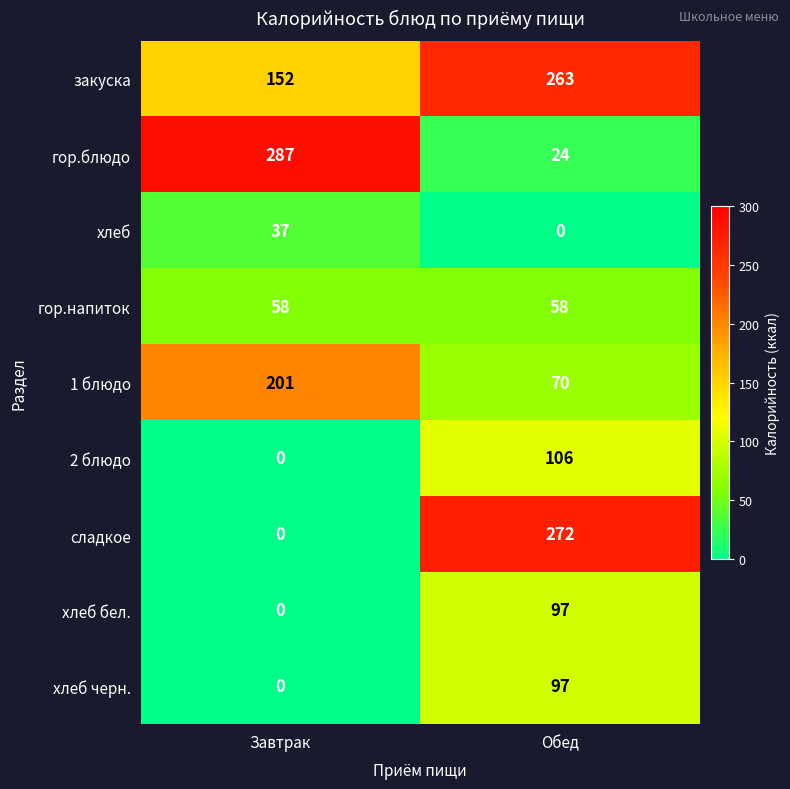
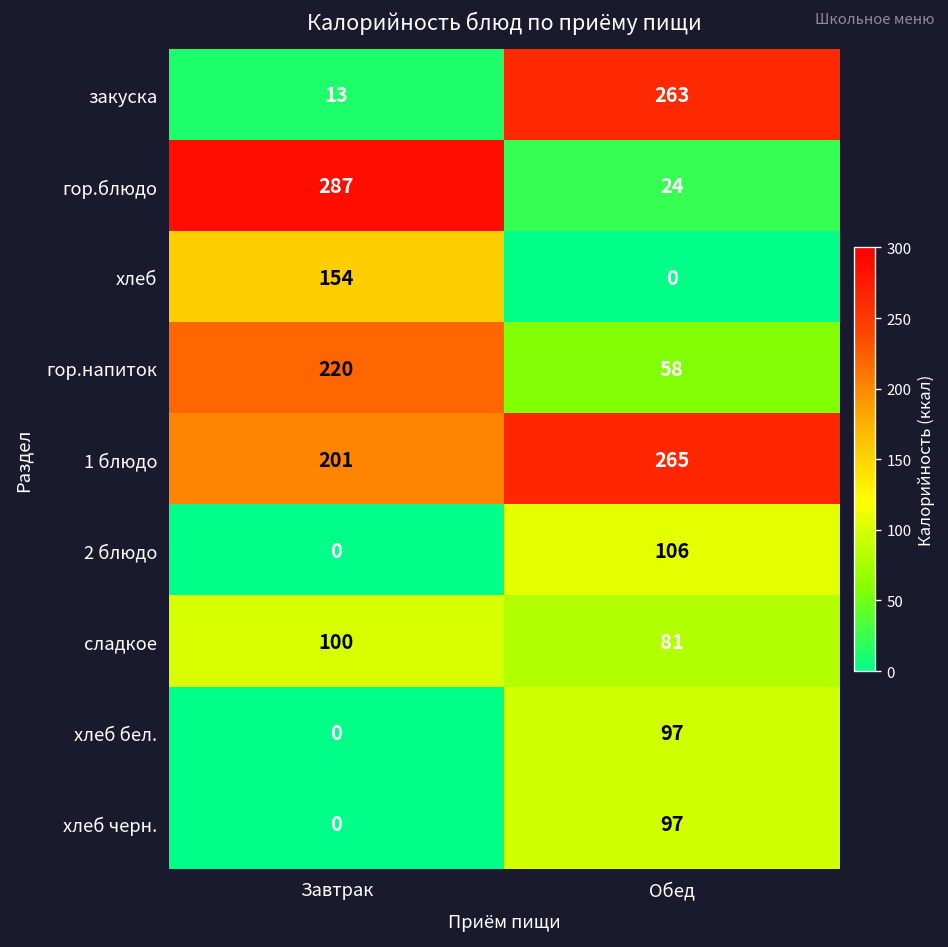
  {
    "закуска": {
-     "Завтрак": 152,
+     "Завтрак": 13,
      "Обед": 263
    },
    "гор.блюдо": {
      "Завтрак": 287,
      "Обед": 24
    },
    "хлеб": {
-     "Завтрак": 37,
+     "Завтрак": 154,
      "Обед": 0
    },
    "гор.напиток": {
-     "Завтрак": 58,
+     "Завтрак": 220,
      "Обед": 58
    },
    "1 блюдо": {
      "Завтрак": 201,
-     "Обед": 70
+     "Обед": 265
    },
    "2 блюдо": {
      "Завтрак": 0,
      "Обед": 106
    },
    "сладкое": {
-     "Завтрак": 0,
-     "Обед": 272
+     "Завтрак": 100,
+     "Обед": 81
    },
    "хлеб бел.": {
      "Завтрак": 0,
      "Обед": 97
    },
    "хлеб черн.": {
      "Завтрак": 0,
      "Обед": 97
    }
  }
